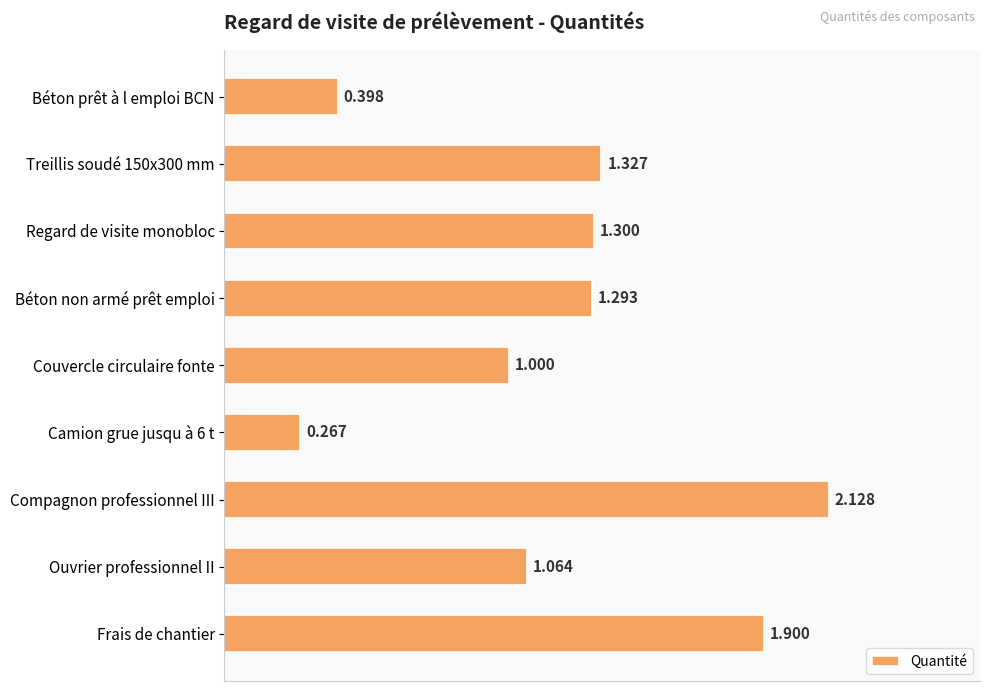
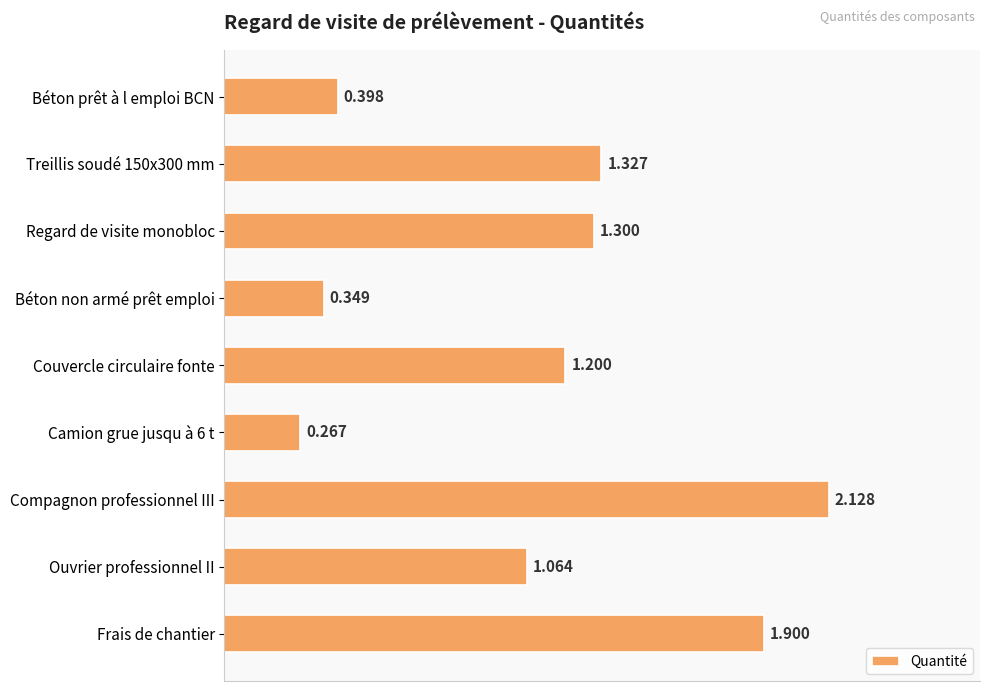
  {
    "Béton prêt à l emploi BCN": 0.398,
    "Treillis soudé 150x300 mm": 1.327,
    "Regard de visite monobloc": 1.300,
-   "Béton non armé prêt emploi": 1.293,
-   "Couvercle circulaire fonte": 1.000,
+   "Béton non armé prêt emploi": 0.349,
+   "Couvercle circulaire fonte": 1.200,
    "Camion grue jusqu à 6 t": 0.267,
    "Compagnon professionnel III": 2.128,
    "Ouvrier professionnel II": 1.064,
    "Frais de chantier": 1.900
  }
